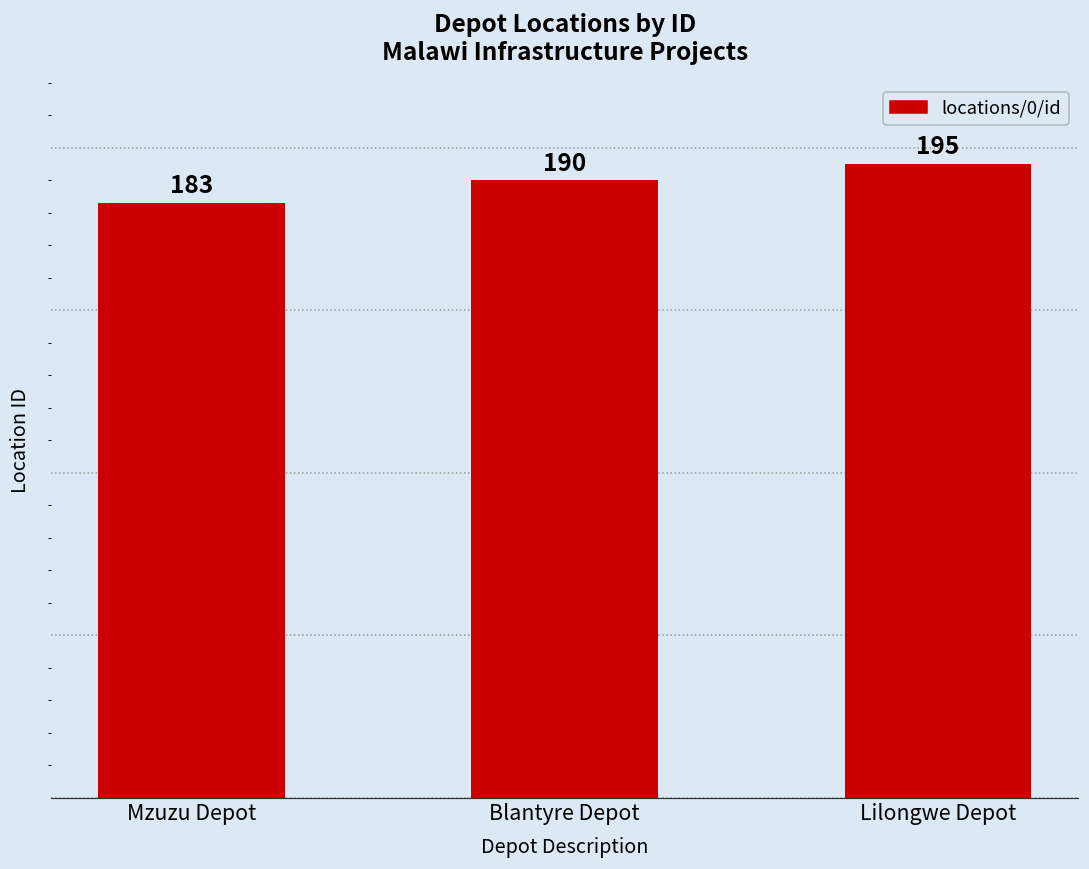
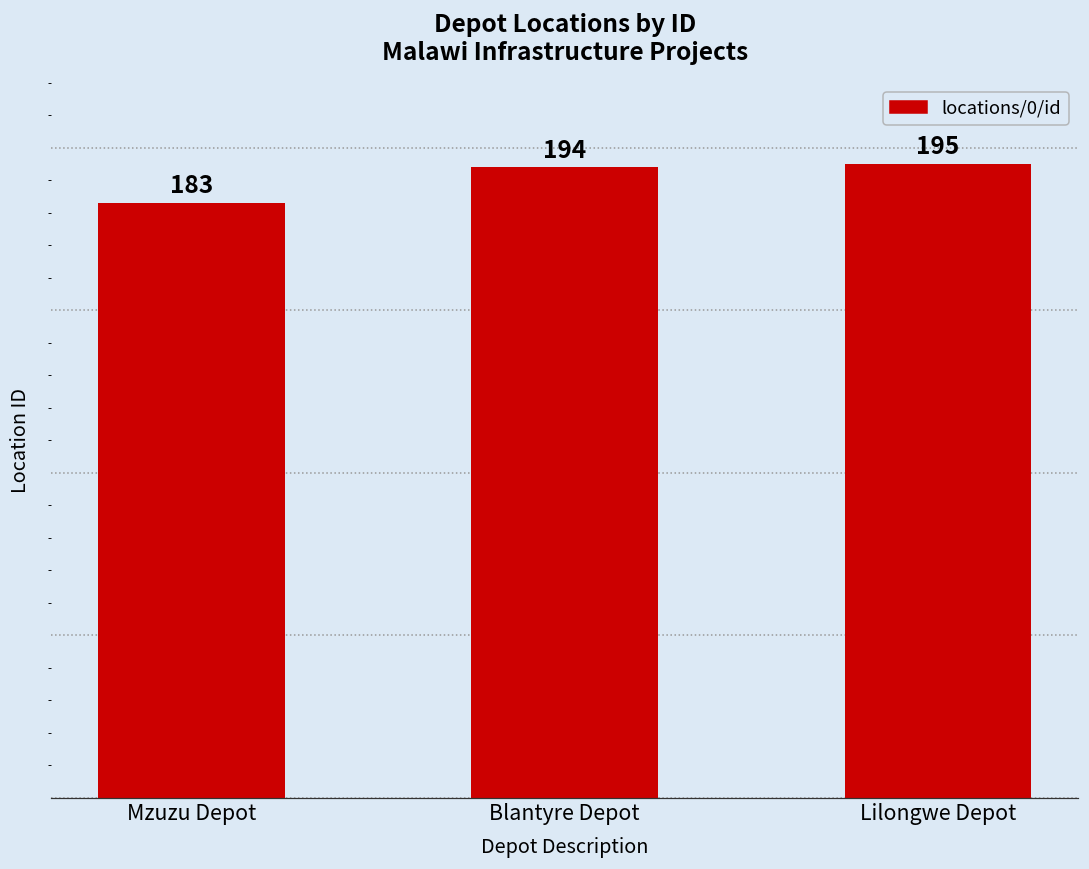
  {
    "Mzuzu Depot": 183,
-   "Blantyre Depot": 190,
+   "Blantyre Depot": 194,
    "Lilongwe Depot": 195
  }
